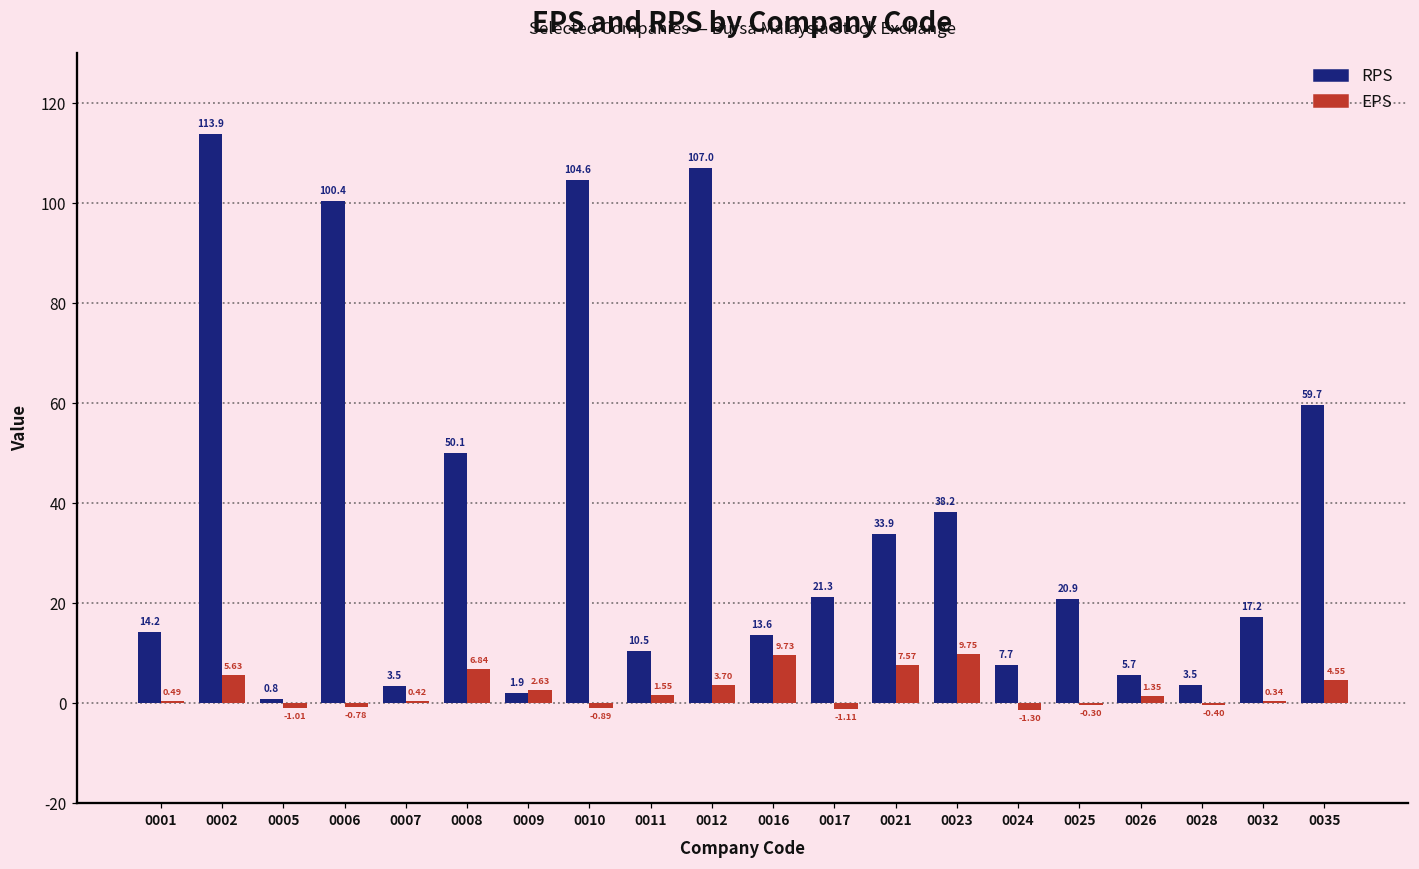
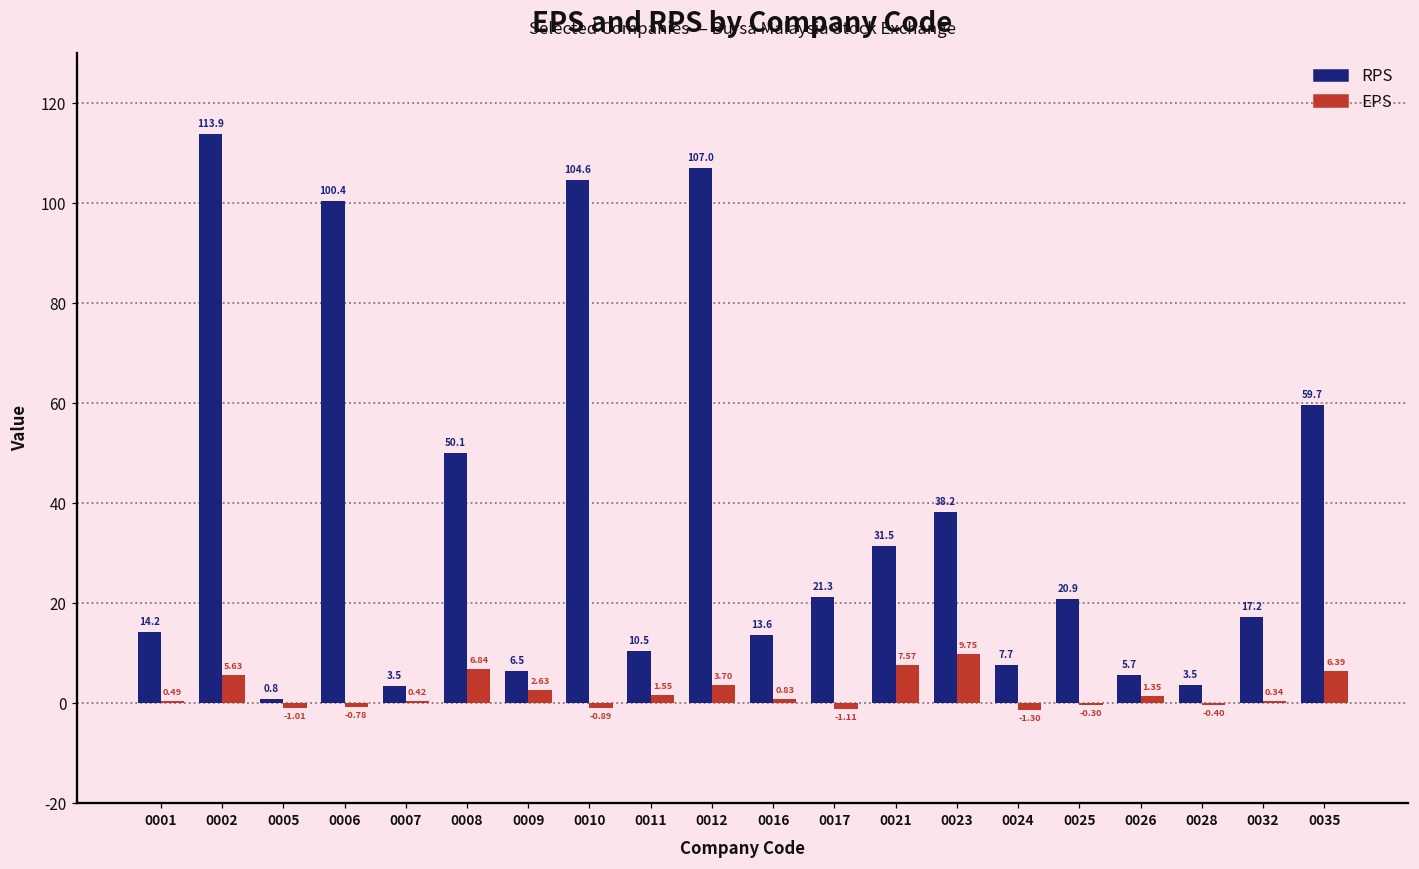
  {
    "RPS": {
      "0001": 14.2,
      "0002": 113.9,
      "0005": 0.8,
      "0006": 100.4,
      "0007": 3.5,
      "0008": 50.1,
-     "0009": 1.9,
+     "0009": 6.5,
      "0010": 104.6,
      "0011": 10.5,
      "0012": 107.0,
      "0016": 13.6,
      "0017": 21.3,
-     "0021": 33.9,
+     "0021": 31.5,
      "0023": 38.2,
      "0024": 7.7,
      "0025": 20.9,
      "0026": 5.7,
      "0028": 3.5,
      "0032": 17.2,
      "0035": 59.7
    },
    "EPS": {
      "0001": 0.49,
      "0002": 5.63,
      "0005": -1.01,
      "0006": -0.78,
      "0007": 0.42,
      "0008": 6.84,
      "0009": 2.63,
      "0010": -0.89,
      "0011": 1.55,
      "0012": 3.70,
-     "0016": 9.73,
+     "0016": 0.83,
      "0017": -1.11,
      "0021": 7.57,
      "0023": 9.75,
      "0024": -1.30,
      "0025": -0.30,
      "0026": 1.35,
      "0028": -0.40,
      "0032": 0.34,
-     "0035": 4.55
+     "0035": 6.39
    }
  }
